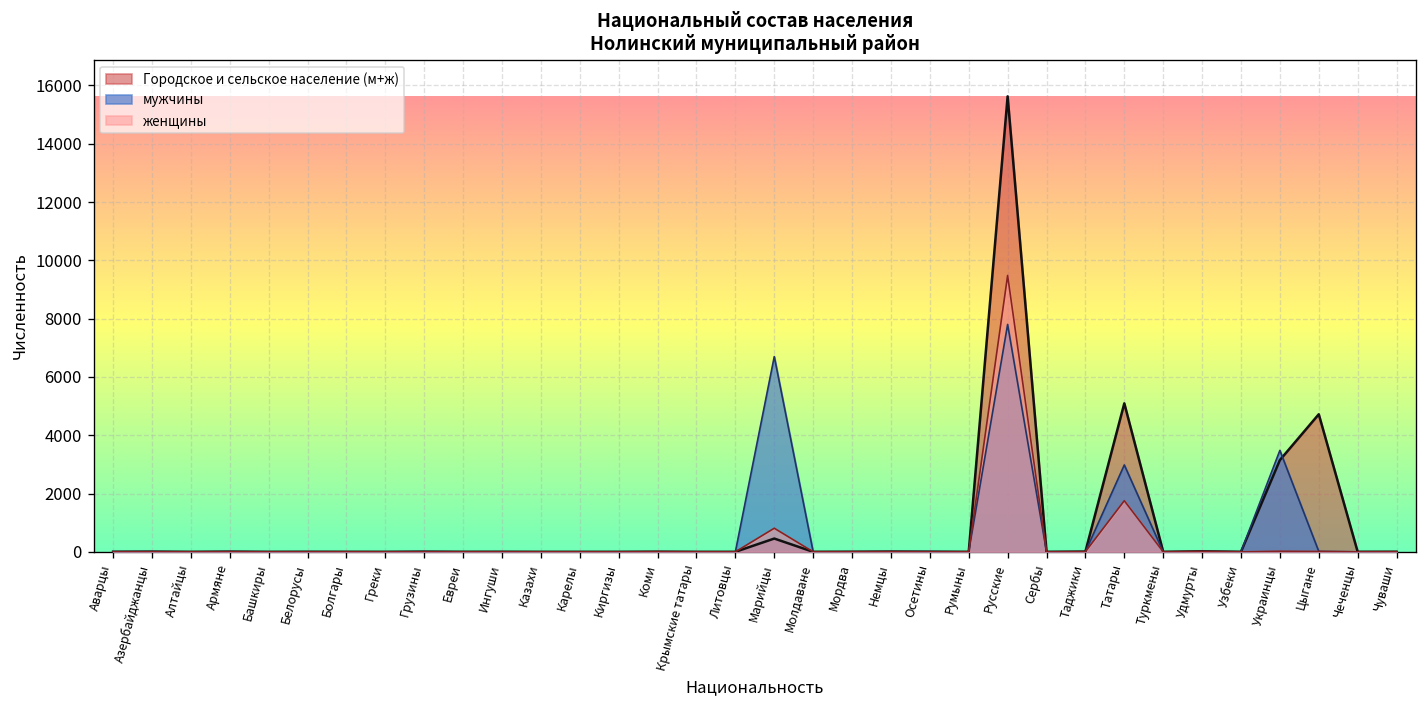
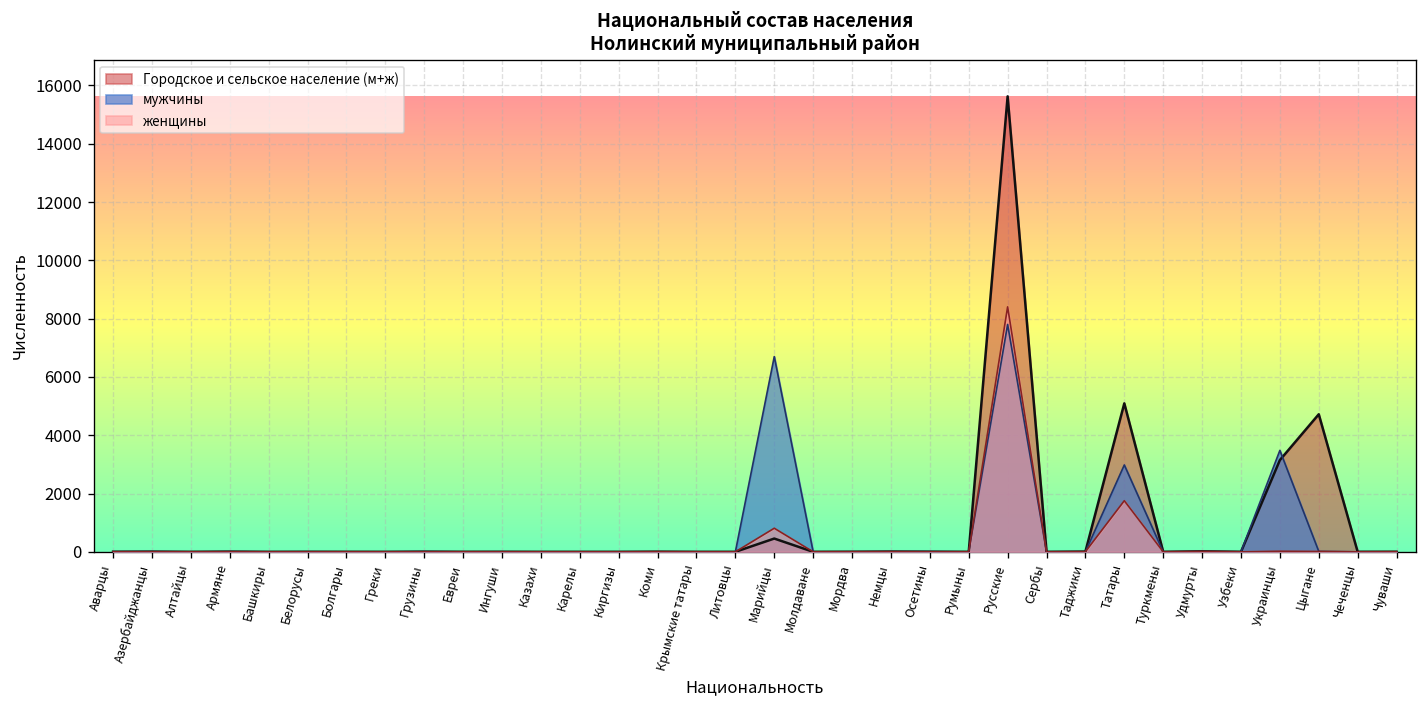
  {
    "Городское и сельское население (м+ж)": {
      "Марийцы": 500,
      "Русские": 15600,
      "Татары": 5100,
      "Украинцы": 3100,
      "Цыгане": 4700
    },
    "мужчины": {
      "Марийцы": 6700,
      "Русские": 7800,
      "Татары": 3000,
      "Украинцы": 3500
    },
    "женщины": {
      "Марийцы": 800,
-     "Русские": 9500,
+     "Русские": 8400,
      "Татары": 1800,
      "Украинцы": 0
    }
  }
